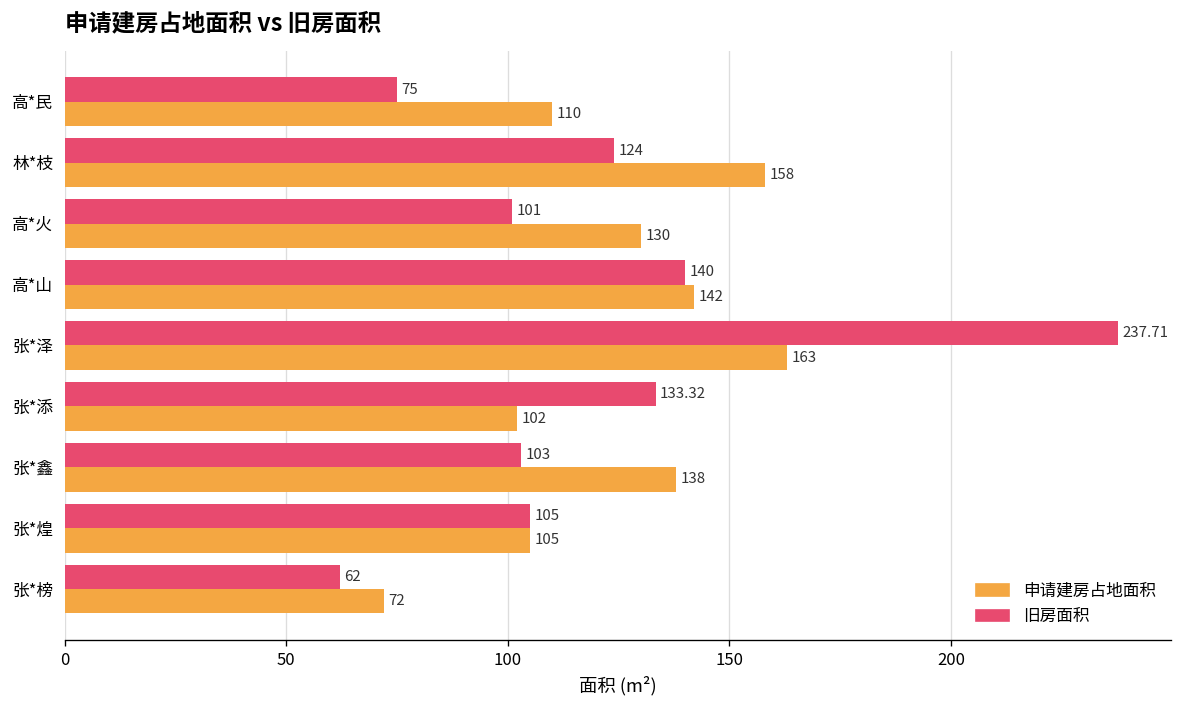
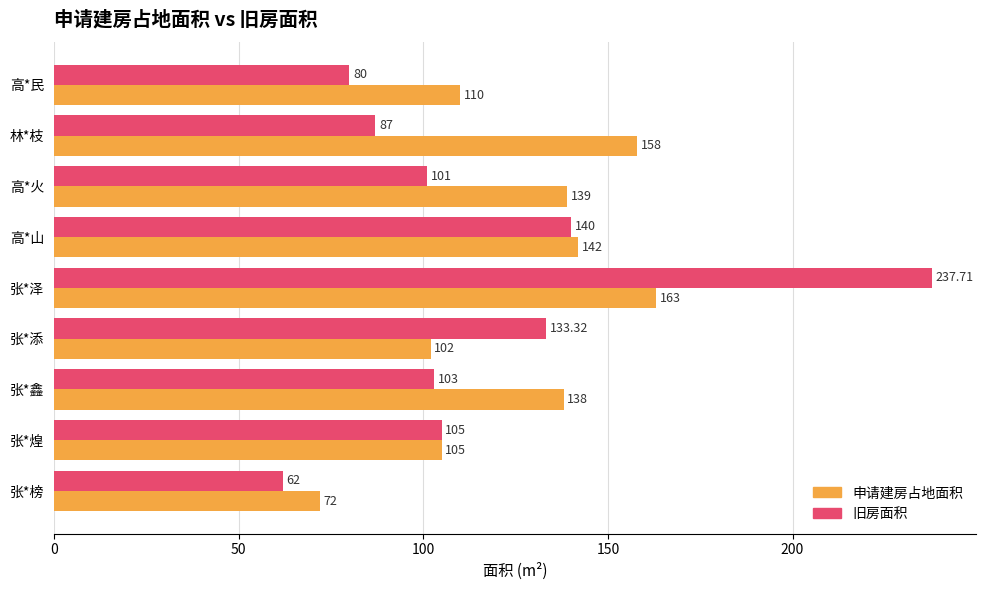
  {
    "申请建房占地面积": {
      "高*民": 110,
      "林*枝": 158,
-     "高*火": 130,
+     "高*火": 139,
      "高*山": 142,
      "张*泽": 163,
      "张*添": 102,
      "张*鑫": 138,
      "张*煌": 105,
      "张*榜": 72
    },
    "旧房面积": {
-     "高*民": 75,
-     "林*枝": 124,
+     "高*民": 80,
+     "林*枝": 87,
      "高*火": 101,
      "高*山": 140,
      "张*泽": 237.71,
      "张*添": 133.32,
      "张*鑫": 103,
      "张*煌": 105,
      "张*榜": 62
    }
  }
